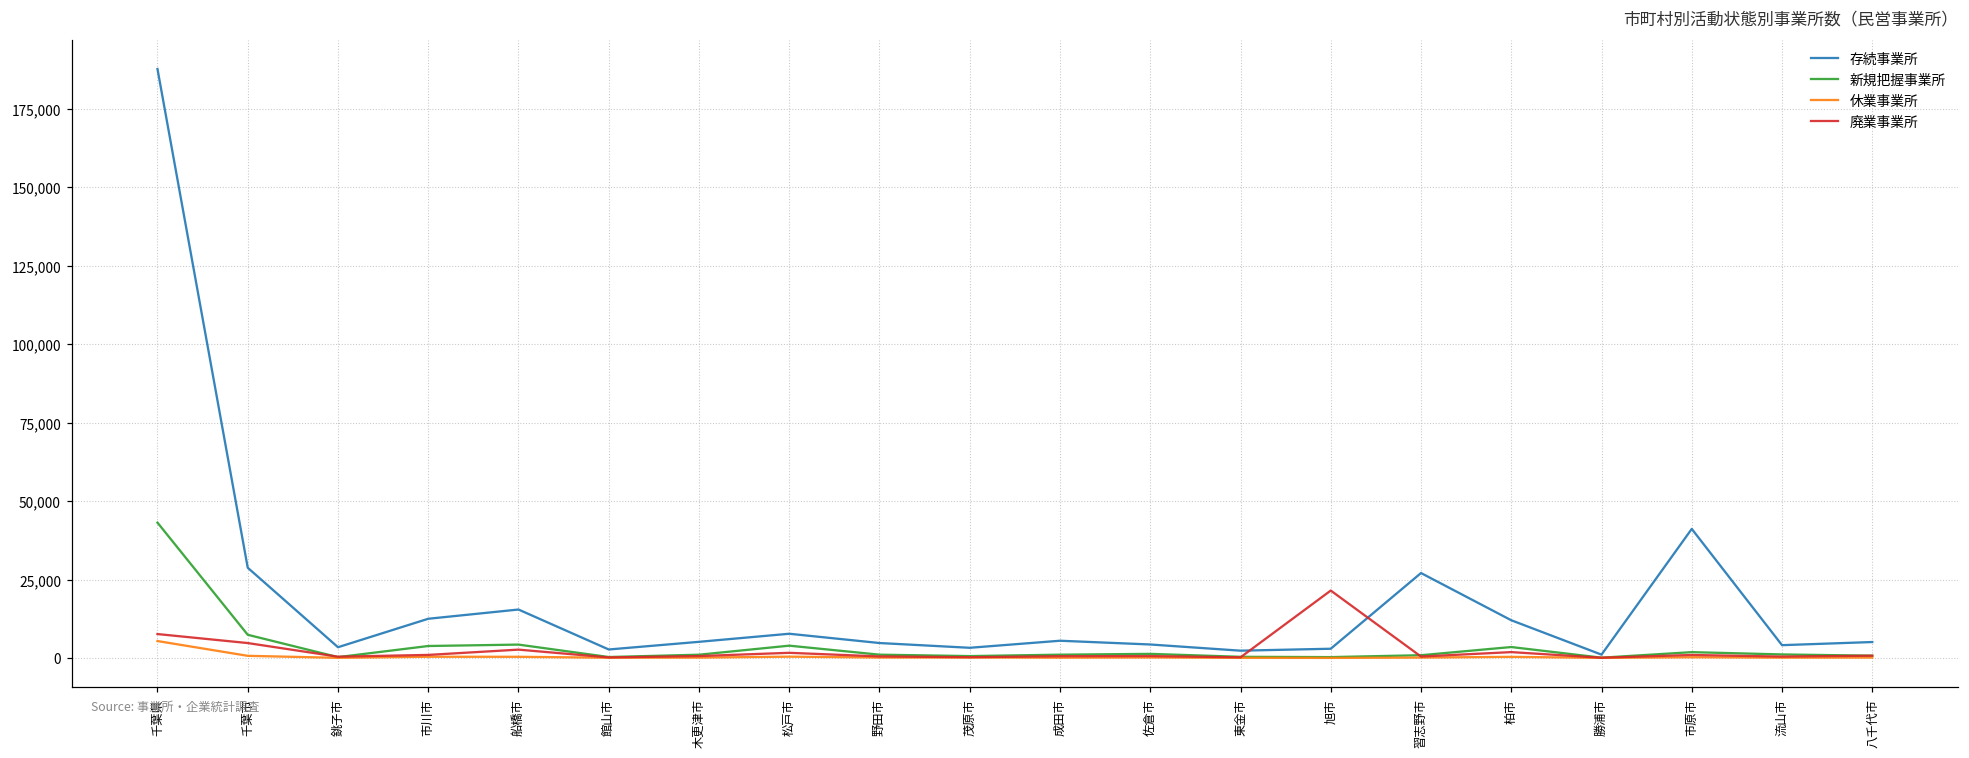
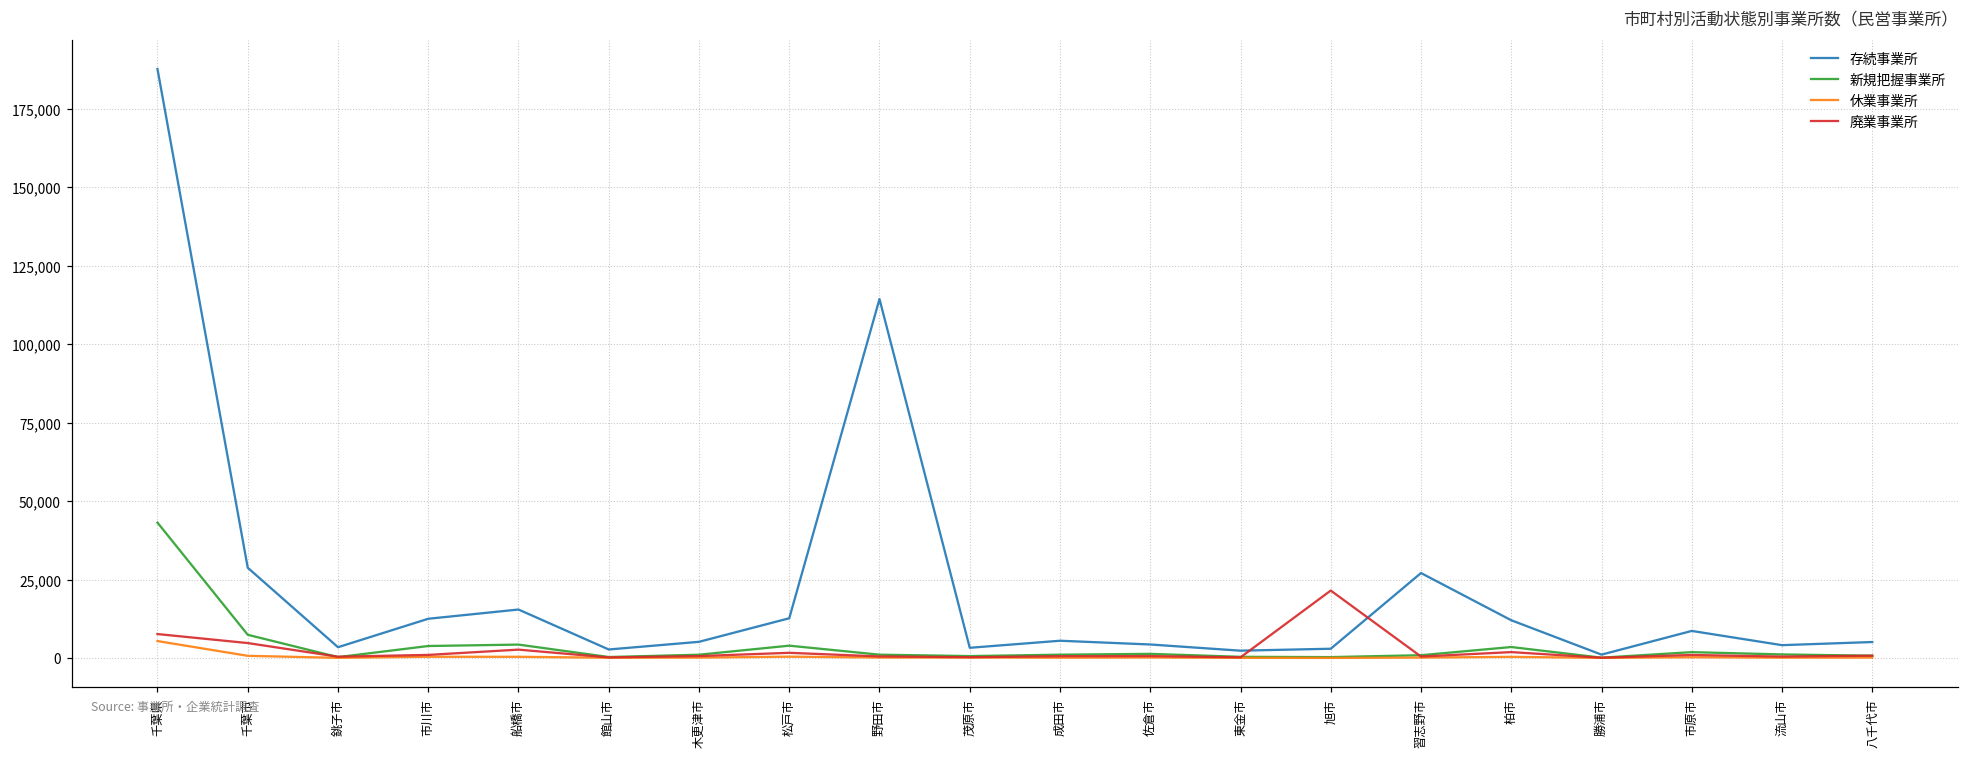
  {
    "存続事業所": {
      "千葉県": "188,000",
      "千葉市": "29,000",
      "銚子市": "3,000",
      "市川市": "12,000",
      "船橋市": "15,000",
      "館山市": "3,000",
      "木更津市": "5,000",
-     "松戸市": "8,000",
-     "野田市": "5,000",
+     "松戸市": "13,000",
+     "野田市": "114,000",
      "茂原市": "3,000",
      "成田市": "5,000",
      "佐倉市": "4,000",
      "東金市": "2,000",
      "旭市": "3,000",
      "習志野市": "27,000",
      "柏市": "12,000",
      "勝浦市": "1,000",
-     "市原市": "41,000",
+     "市原市": "9,000",
      "流山市": "4,000",
      "八千代市": "5,000"
    },
    "新規把握事業所": {
      "千葉県": "43,000",
      "千葉市": "7,000",
      "市川市": "4,000",
      "船橋市": "4,000",
      "松戸市": "4,000",
      "柏市": "3,000"
    },
    "休業事業所": {
      "千葉県": "5,000",
      "千葉市": "1,000",
      "船橋市": "0",
      "松戸市": "0",
      "柏市": "0"
    },
    "廃業事業所": {
      "千葉県": "8,000",
      "千葉市": "5,000",
      "船橋市": "3,000",
      "松戸市": "2,000",
      "旭市": "21,000",
      "柏市": "2,000"
    }
  }
